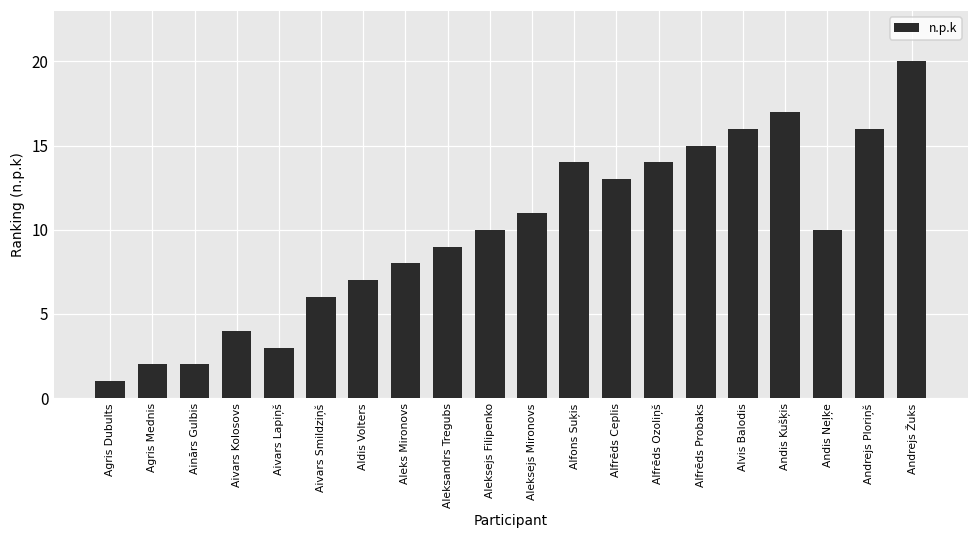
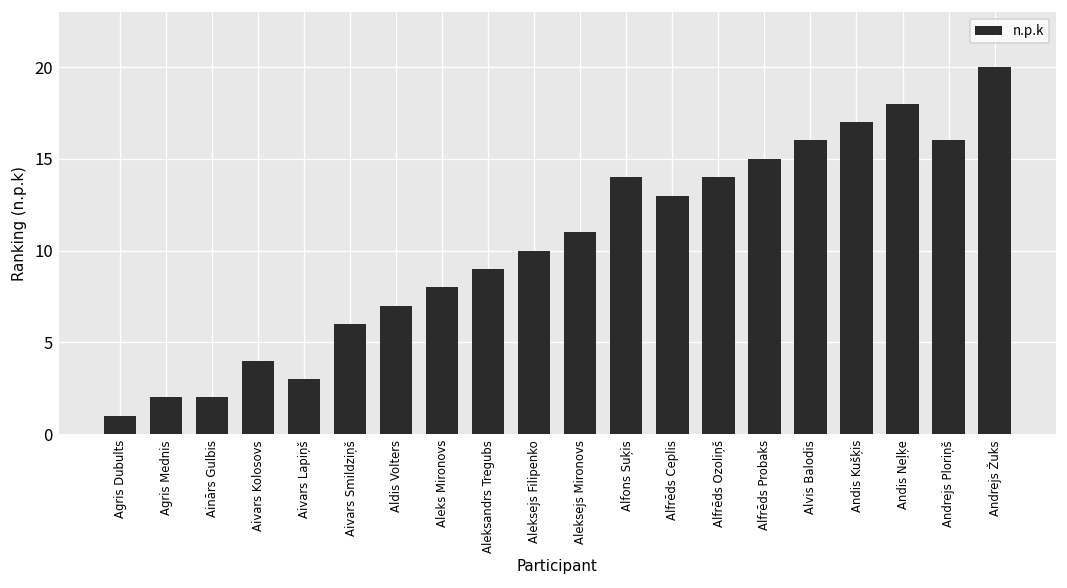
  {
    "Agris Dubults": 1,
    "Agris Mednis": 2,
    "Ainārs Gulbis": 2,
    "Aivars Kolosovs": 4,
    "Aivars Lapiņš": 3,
    "Aivars Smildziņš": 6,
    "Aldis Volters": 7,
    "Aleks Mironovs": 8,
    "Aleksandrs Tregubs": 9,
    "Aleksejs Filipenko": 10,
    "Aleksejs Mironovs": 11,
    "Alfons Suķis": 14,
    "Alfrēds Ceplis": 13,
    "Alfrēds Ozoliņš": 14,
    "Alfrēds Probaks": 15,
    "Alvis Balodis": 16,
    "Andis Kušķis": 17,
-   "Andis Neļķe": 10,
+   "Andis Neļķe": 18,
    "Andrejs Ploriņš": 16,
    "Andrejs Žuks": 20
  }
